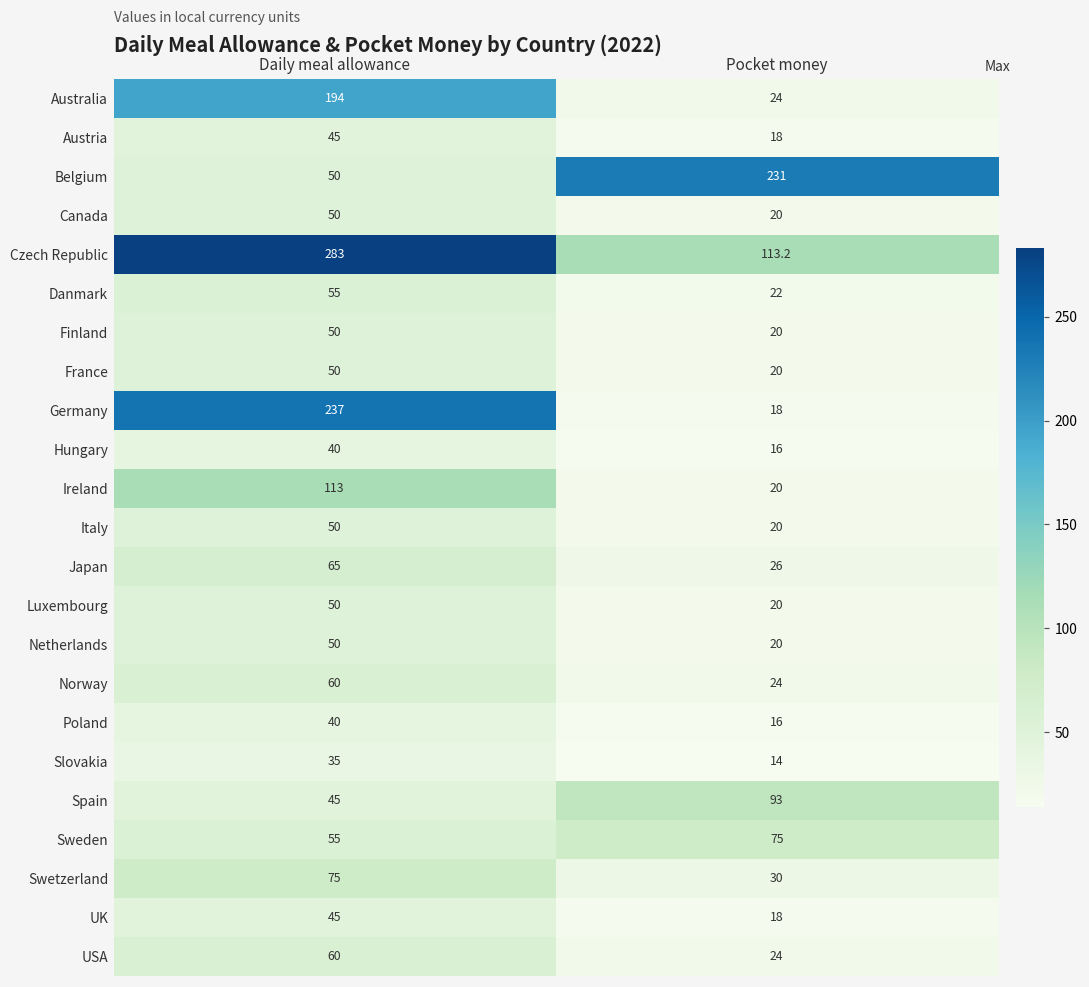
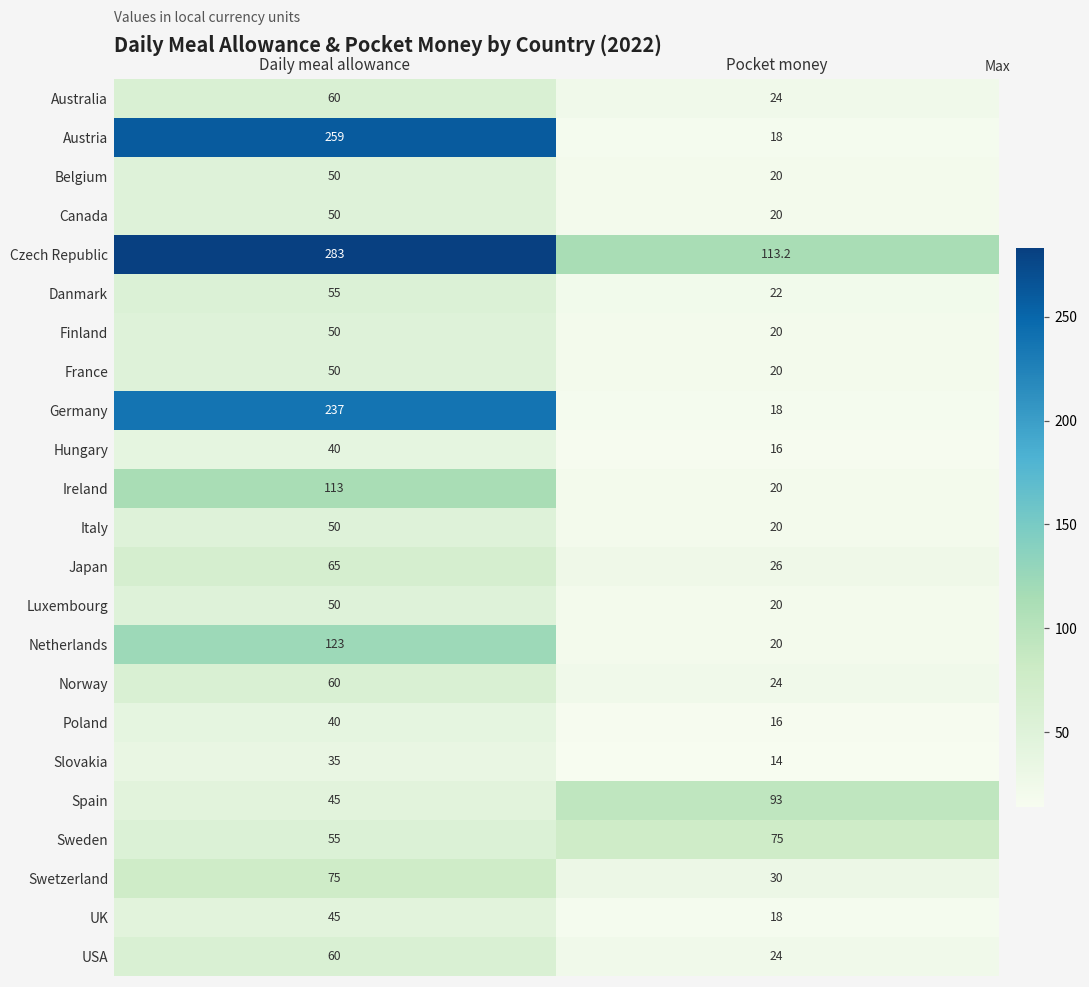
  {
    "Australia": {
-     "Daily meal allowance": 194,
+     "Daily meal allowance": 60,
      "Pocket money": 24
    },
    "Austria": {
-     "Daily meal allowance": 45,
+     "Daily meal allowance": 259,
      "Pocket money": 18
    },
    "Belgium": {
      "Daily meal allowance": 50,
-     "Pocket money": 231
+     "Pocket money": 20
    },
    "Canada": {
      "Daily meal allowance": 50,
      "Pocket money": 20
    },
    "Czech Republic": {
      "Daily meal allowance": 283,
      "Pocket money": 113.2
    },
    "Danmark": {
      "Daily meal allowance": 55,
      "Pocket money": 22
    },
    "Finland": {
      "Daily meal allowance": 50,
      "Pocket money": 20
    },
    "France": {
      "Daily meal allowance": 50,
      "Pocket money": 20
    },
    "Germany": {
      "Daily meal allowance": 237,
      "Pocket money": 18
    },
    "Hungary": {
      "Daily meal allowance": 40,
      "Pocket money": 16
    },
    "Ireland": {
      "Daily meal allowance": 113,
      "Pocket money": 20
    },
    "Italy": {
      "Daily meal allowance": 50,
      "Pocket money": 20
    },
    "Japan": {
      "Daily meal allowance": 65,
      "Pocket money": 26
    },
    "Luxembourg": {
      "Daily meal allowance": 50,
      "Pocket money": 20
    },
    "Netherlands": {
-     "Daily meal allowance": 50,
+     "Daily meal allowance": 123,
      "Pocket money": 20
    },
    "Norway": {
      "Daily meal allowance": 60,
      "Pocket money": 24
    },
    "Poland": {
      "Daily meal allowance": 40,
      "Pocket money": 16
    },
    "Slovakia": {
      "Daily meal allowance": 35,
      "Pocket money": 14
    },
    "Spain": {
      "Daily meal allowance": 45,
      "Pocket money": 93
    },
    "Sweden": {
      "Daily meal allowance": 55,
      "Pocket money": 75
    },
    "Swetzerland": {
      "Daily meal allowance": 75,
      "Pocket money": 30
    },
    "UK": {
      "Daily meal allowance": 45,
      "Pocket money": 18
    },
    "USA": {
      "Daily meal allowance": 60,
      "Pocket money": 24
    }
  }
